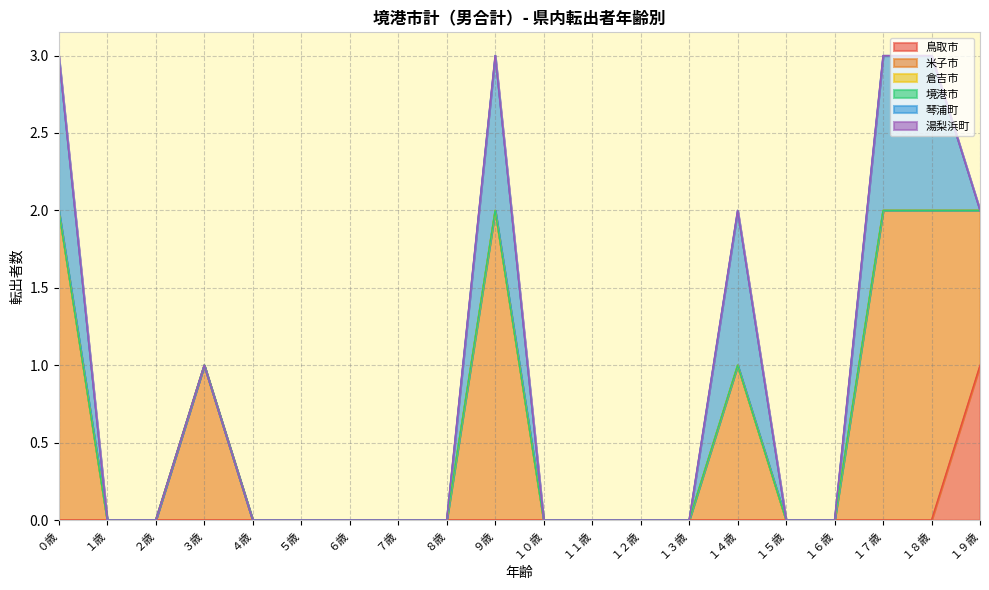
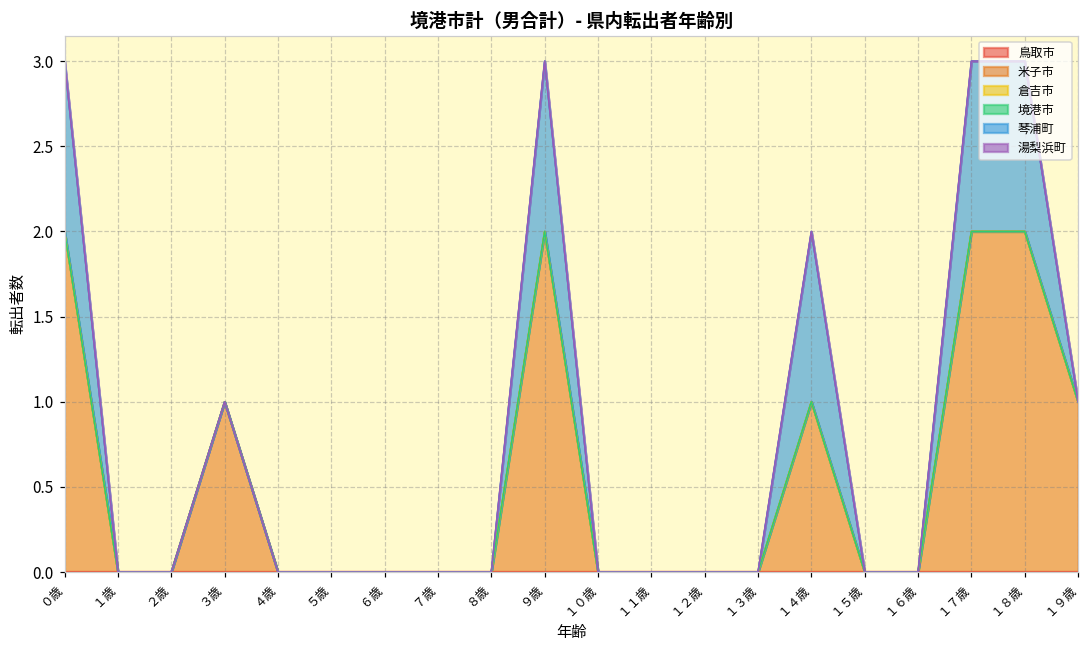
  {
    "鳥取市": {
      "０歳": 0,
      "３歳": 0,
      "９歳": 0,
      "１４歳": 0,
      "１７歳": 0,
      "１８歳": 0,
-     "１９歳": 1
+     "１９歳": 0
    },
    "境港市": {
      "０歳": 2,
      "９歳": 2,
      "１４歳": 1,
      "１７歳": 2,
      "１８歳": 2
    }
  }
